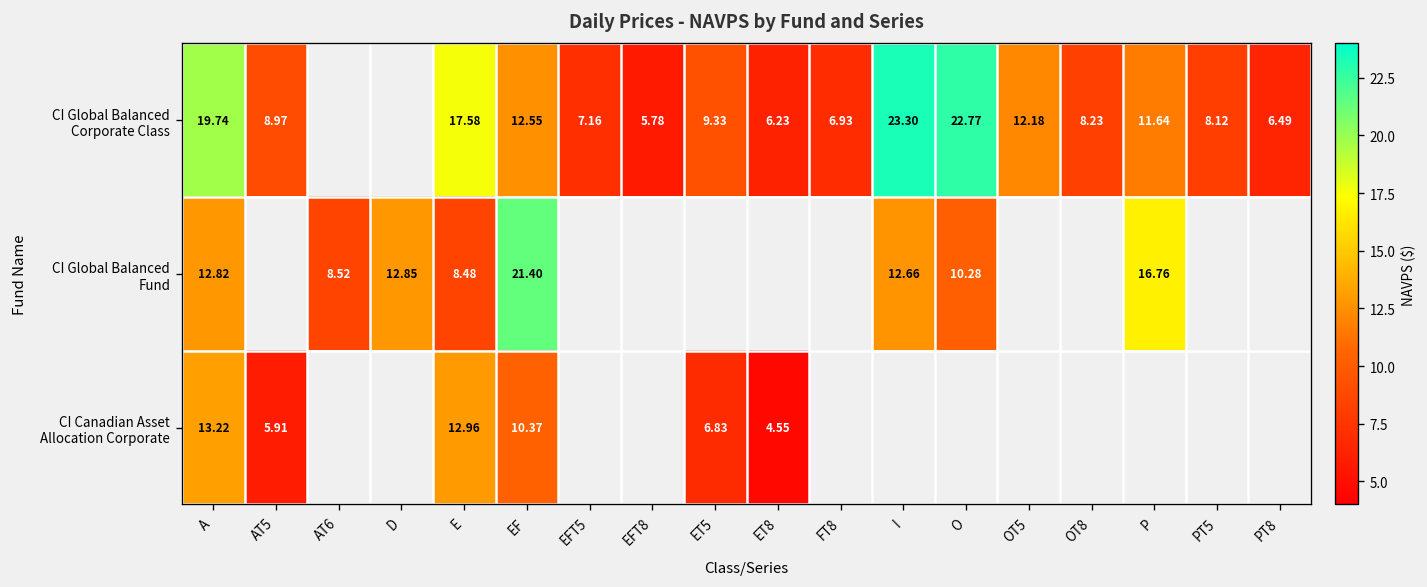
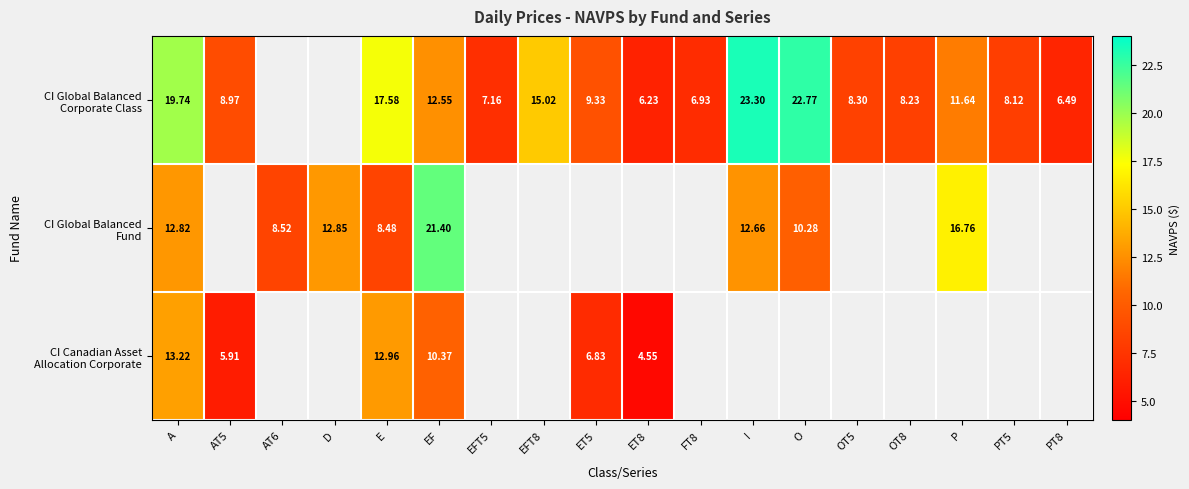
  {
    "CI Global Balanced Corporate Class": {
      "A": 19.74,
      "AT5": 8.97,
      "E": 17.58,
      "EF": 12.55,
      "EFT5": 7.16,
-     "EFT8": 5.78,
+     "EFT8": 15.02,
      "ET5": 9.33,
      "ET8": 6.23,
      "FT8": 6.93,
      "I": 23.30,
      "O": 22.77,
-     "OT5": 12.18,
+     "OT5": 8.30,
      "OT8": 8.23,
      "P": 11.64,
      "PT5": 8.12,
      "PT8": 6.49
    },
    "CI Global Balanced Fund": {
      "A": 12.82,
      "AT6": 8.52,
      "D": 12.85,
      "E": 8.48,
      "EF": 21.40,
      "I": 12.66,
      "O": 10.28,
      "P": 16.76
    },
    "CI Canadian Asset Allocation Corporate": {
      "A": 13.22,
      "AT5": 5.91,
      "E": 12.96,
      "EF": 10.37,
      "ET5": 6.83,
      "ET8": 4.55
    }
  }
